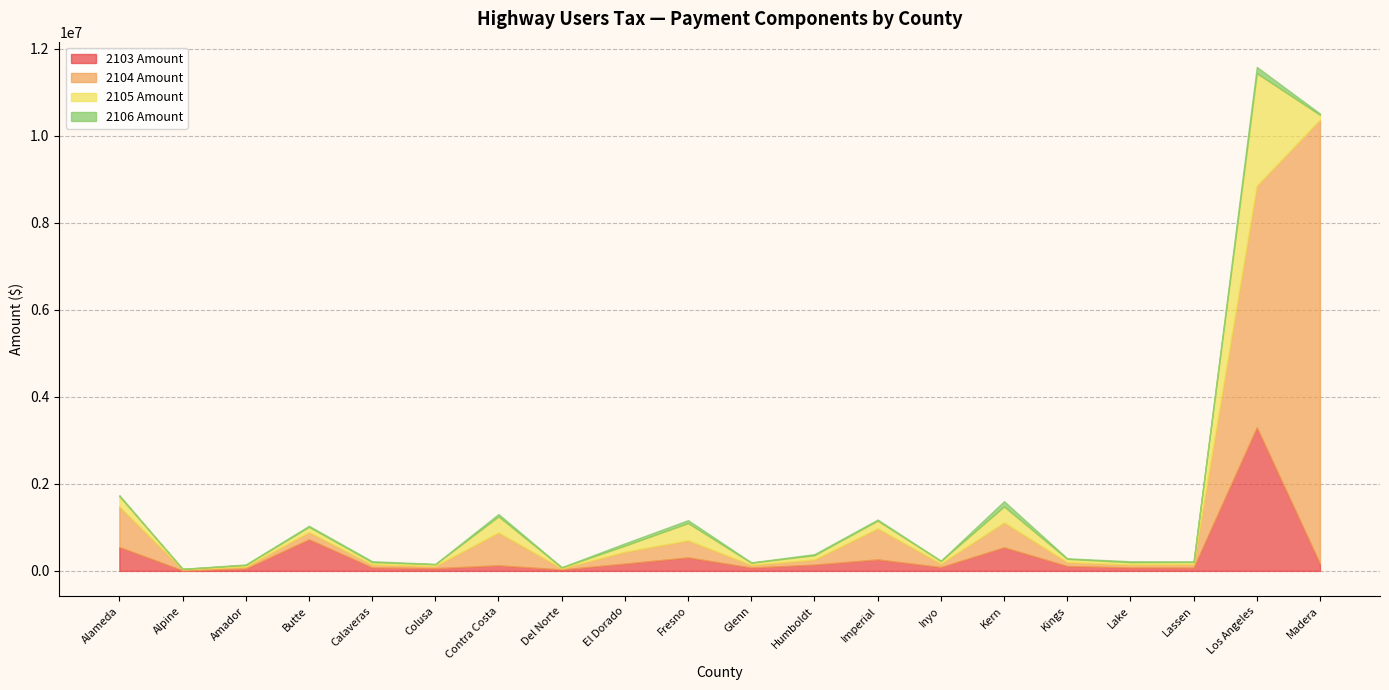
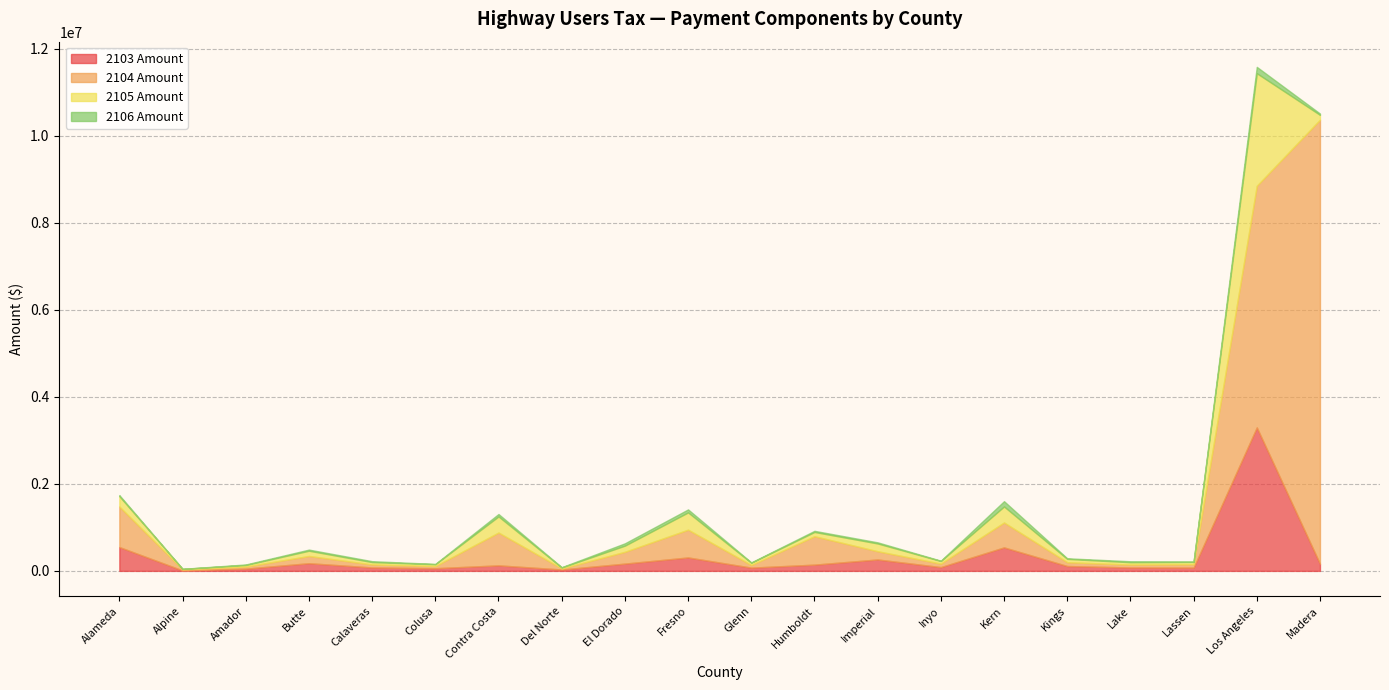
  {
    "2103 Amount": {
      "Alameda": 500000,
-     "Butte": 700000,
+     "Butte": 200000,
      "Calaveras": 100000,
      "Contra Costa": 100000,
      "El Dorado": 200000,
      "Fresno": 300000,
      "Glenn": 100000,
      "Humboldt": 100000,
      "Imperial": 300000,
      "Inyo": 100000,
      "Kern": 500000,
      "Kings": 100000,
      "Lake": 100000,
      "Lassen": 100000,
      "Los Angeles": 3300000,
      "Madera": 200000
    },
    "2104 Amount": {
      "Alameda": 900000,
      "Butte": 200000,
      "Contra Costa": 800000,
      "El Dorado": 300000,
-     "Fresno": 400000,
-     "Humboldt": 100000,
-     "Imperial": 700000,
+     "Fresno": 600000,
+     "Humboldt": 700000,
+     "Imperial": 200000,
      "Inyo": 100000,
      "Kern": 600000,
      "Kings": 100000,
      "Los Angeles": 5600000,
      "Madera": 10200000
    },
    "2105 Amount": {
      "Fresno": 400000,
      "Kern": 400000,
      "Los Angeles": 2600000
    },
    "2106 Amount": {
      "Fresno": 100000,
      "Kern": 100000,
      "Los Angeles": 100000
    }
  }
